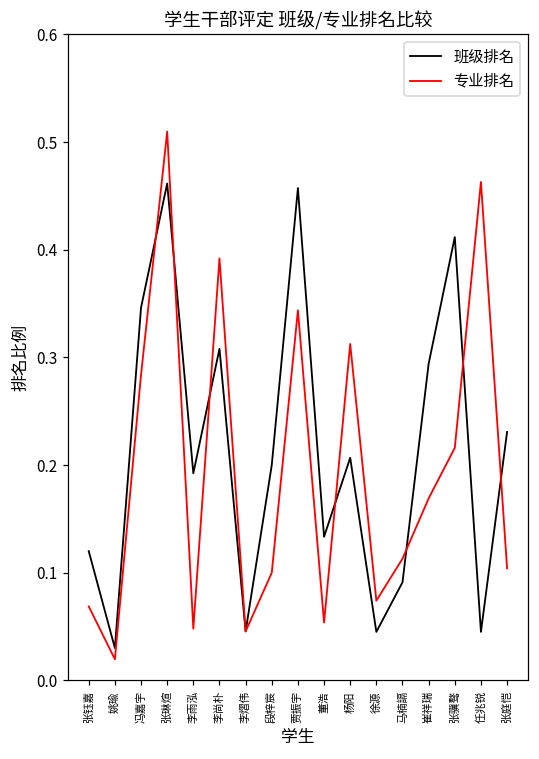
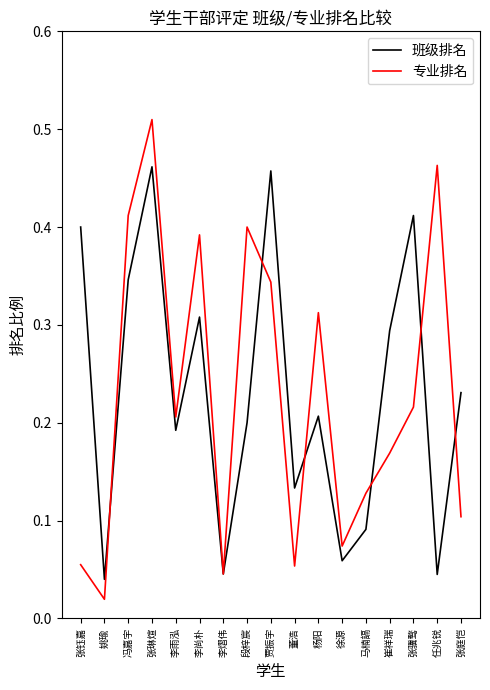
  {
    "班级排名": {
-     "张钰嘉": 0.12,
-     "姚瑜": 0.03,
+     "张钰嘉": 0.40,
+     "姚瑜": 0.04,
      "冯嘉宇": 0.35,
      "张琳煊": 0.46,
      "李雨泓": 0.19,
      "李尚朴": 0.31,
      "段梓宸": 0.20,
      "贾振宇": 0.46,
      "董浩": 0.13,
      "杨阳": 0.21,
-     "徐源": 0.05,
+     "徐源": 0.06,
      "马楠䛿": 0.09,
      "崔祥瑞": 0.29,
      "张骥骜": 0.41,
      "任兆锐": 0.05,
      "张庭恺": 0.23
    },
    "专业排名": {
-     "张钰嘉": 0.07,
+     "张钰嘉": 0.05,
      "姚瑜": 0.02,
-     "冯嘉宇": 0.28,
+     "冯嘉宇": 0.41,
      "张琳煊": 0.51,
-     "李雨泓": 0.05,
+     "李雨泓": 0.21,
      "李尚朴": 0.39,
-     "段梓宸": 0.1,
+     "段梓宸": 0.4,
      "贾振宇": 0.34,
      "董浩": 0.05,
      "杨阳": 0.31,
      "徐源": 0.07,
-     "马楠䛿": 0.11,
+     "马楠䛿": 0.13,
      "崔祥瑞": 0.17,
      "张骥骜": 0.22,
      "任兆锐": 0.46,
      "张庭恺": 0.10
    }
  }
